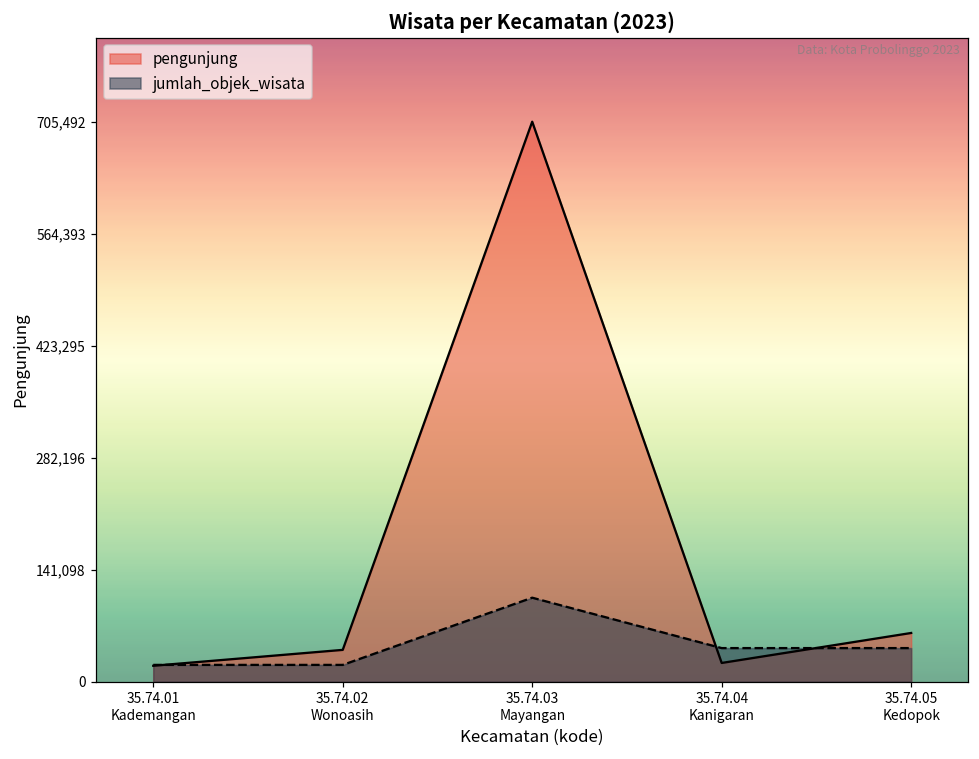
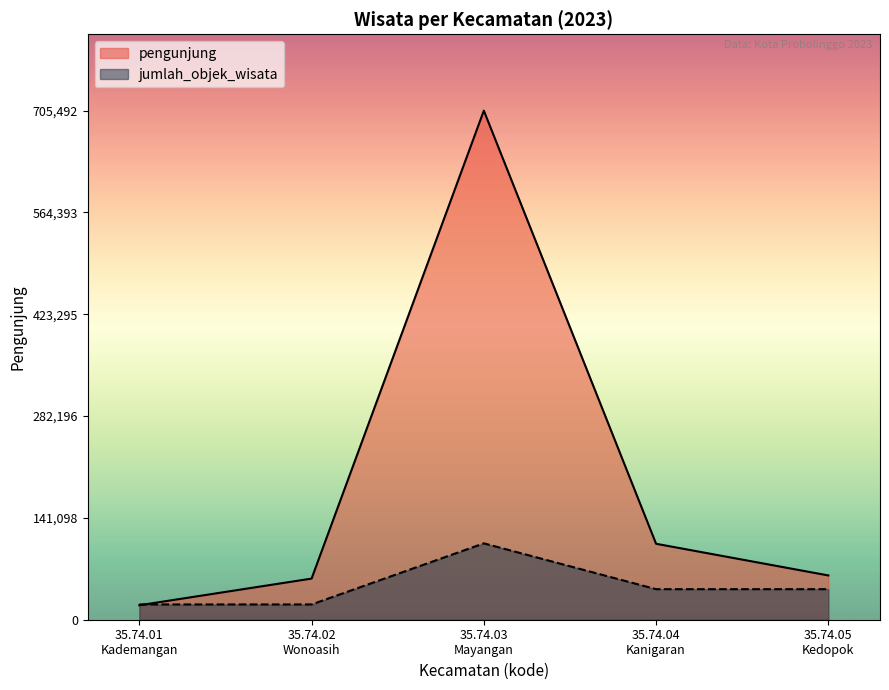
  {
    "pengunjung": {
-     "35.74.02 Wonoasih": "40,000",
+     "35.74.02 Wonoasih": "60,000",
      "35.74.03 Mayangan": "710,000",
-     "35.74.04 Kanigaran": "20,000",
+     "35.74.04 Kanigaran": "110,000",
      "35.74.05 Kedopok": "60,000"
    },
    "jumlah_objek_wisata": {
      "35.74.02 Wonoasih": "20,000",
      "35.74.03 Mayangan": "110,000",
      "35.74.04 Kanigaran": "40,000",
      "35.74.05 Kedopok": "40,000"
    }
  }
